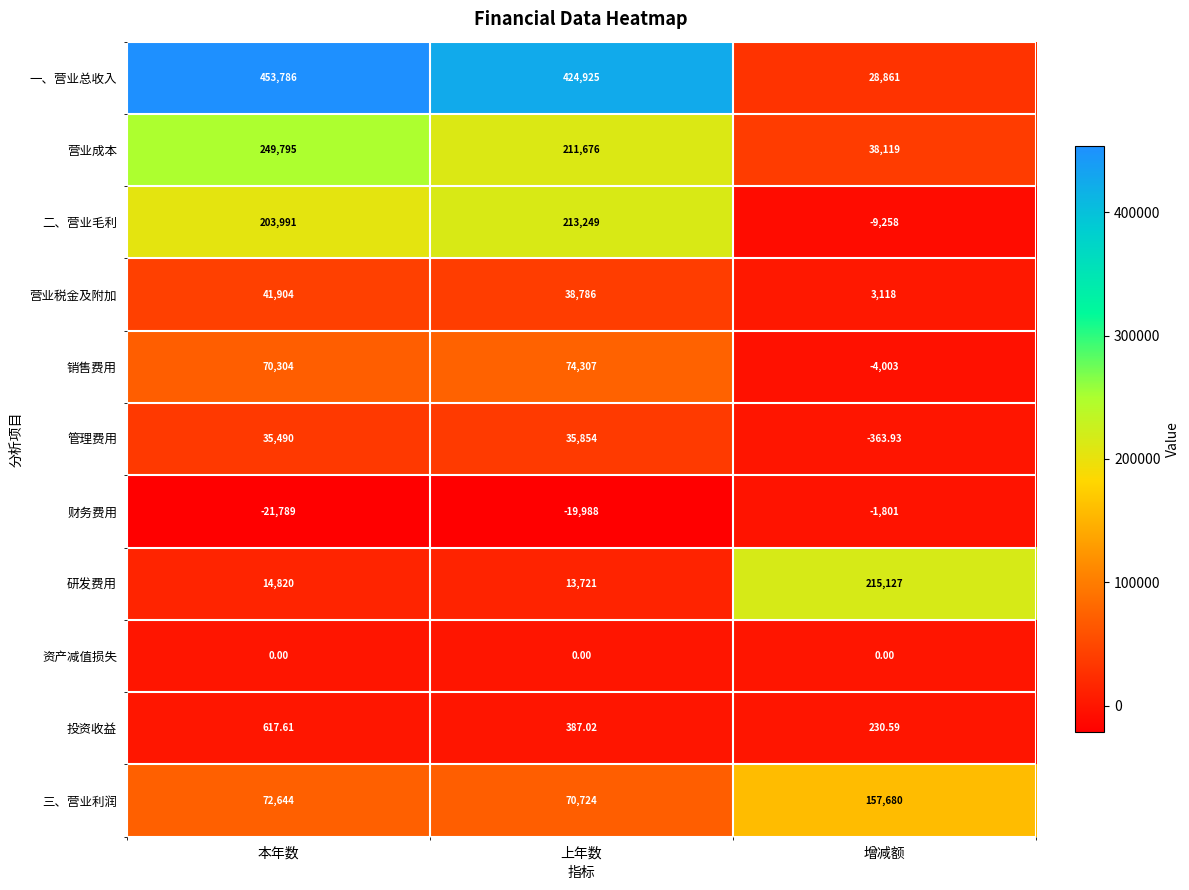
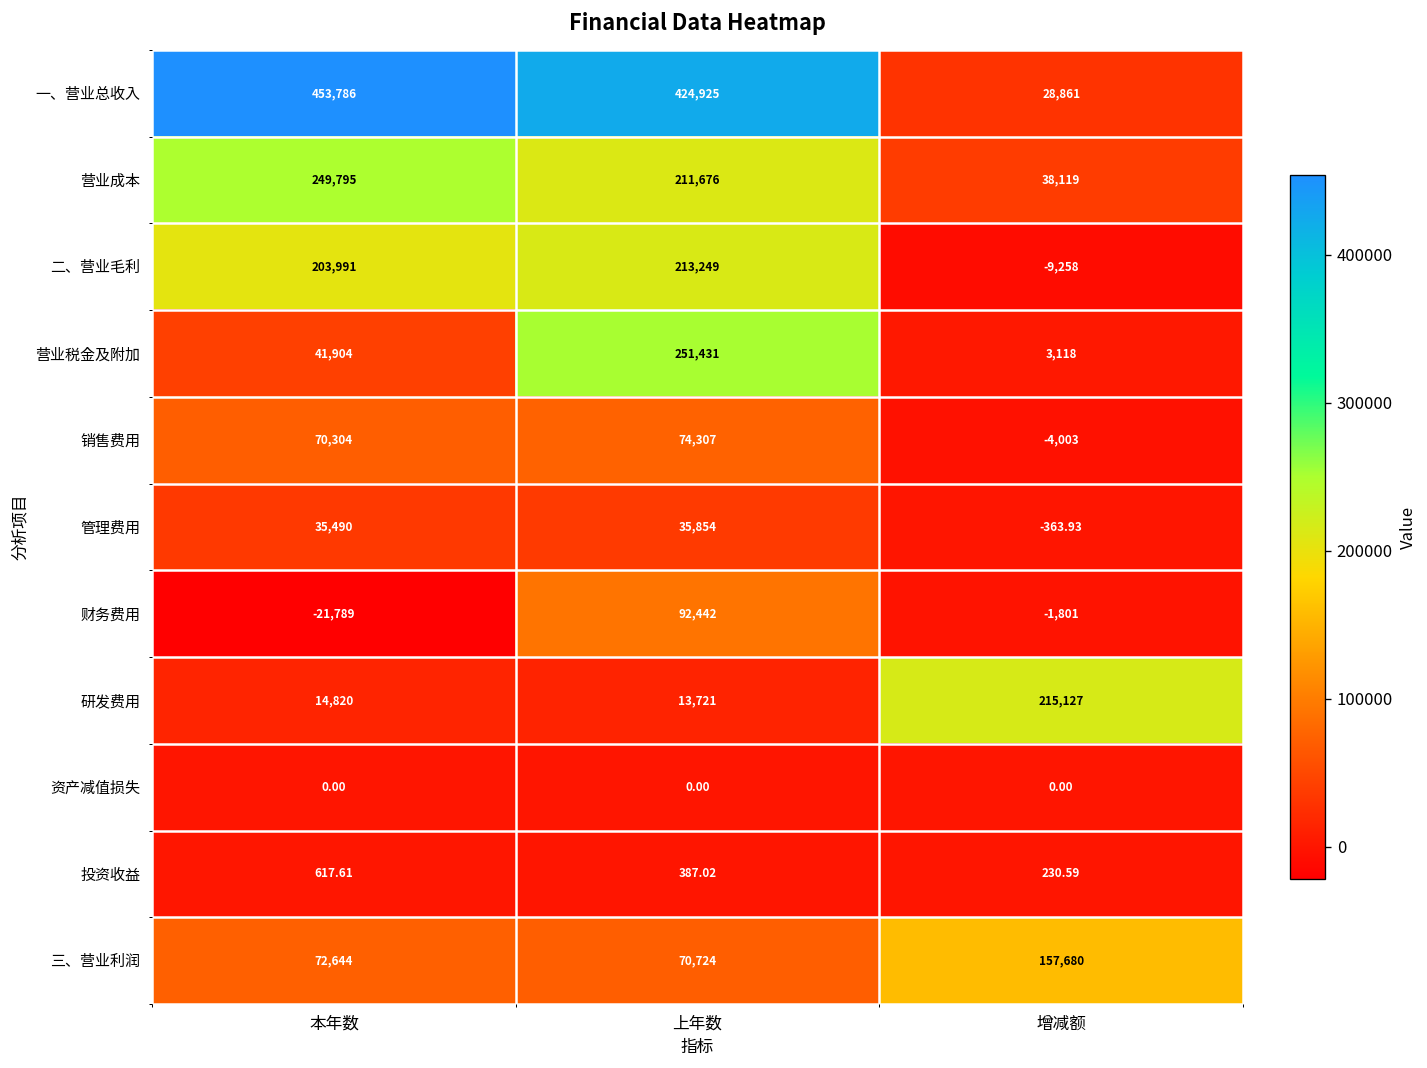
  {
    "一、营业总收入": {
      "本年数": "453,786",
      "上年数": "424,925",
      "增减额": "28,861"
    },
    "营业成本": {
      "本年数": "249,795",
      "上年数": "211,676",
      "增减额": "38,119"
    },
    "二、营业毛利": {
      "本年数": "203,991",
      "上年数": "213,249",
      "增减额": "-9,258"
    },
    "营业税金及附加": {
      "本年数": "41,904",
-     "上年数": "38,786",
+     "上年数": "251,431",
      "增减额": "3,118"
    },
    "销售费用": {
      "本年数": "70,304",
      "上年数": "74,307",
      "增减额": "-4,003"
    },
    "管理费用": {
      "本年数": "35,490",
      "上年数": "35,854",
      "增减额": "-363.93"
    },
    "财务费用": {
      "本年数": "-21,789",
-     "上年数": "-19,988",
+     "上年数": "92,442",
      "增减额": "-1,801"
    },
    "研发费用": {
      "本年数": "14,820",
      "上年数": "13,721",
      "增减额": "215,127"
    },
    "资产减值损失": {
      "本年数": "0.00",
      "上年数": "0.00",
      "增减额": "0.00"
    },
    "投资收益": {
      "本年数": "617.61",
      "上年数": "387.02",
      "增减额": "230.59"
    },
    "三、营业利润": {
      "本年数": "72,644",
      "上年数": "70,724",
      "增减额": "157,680"
    }
  }
